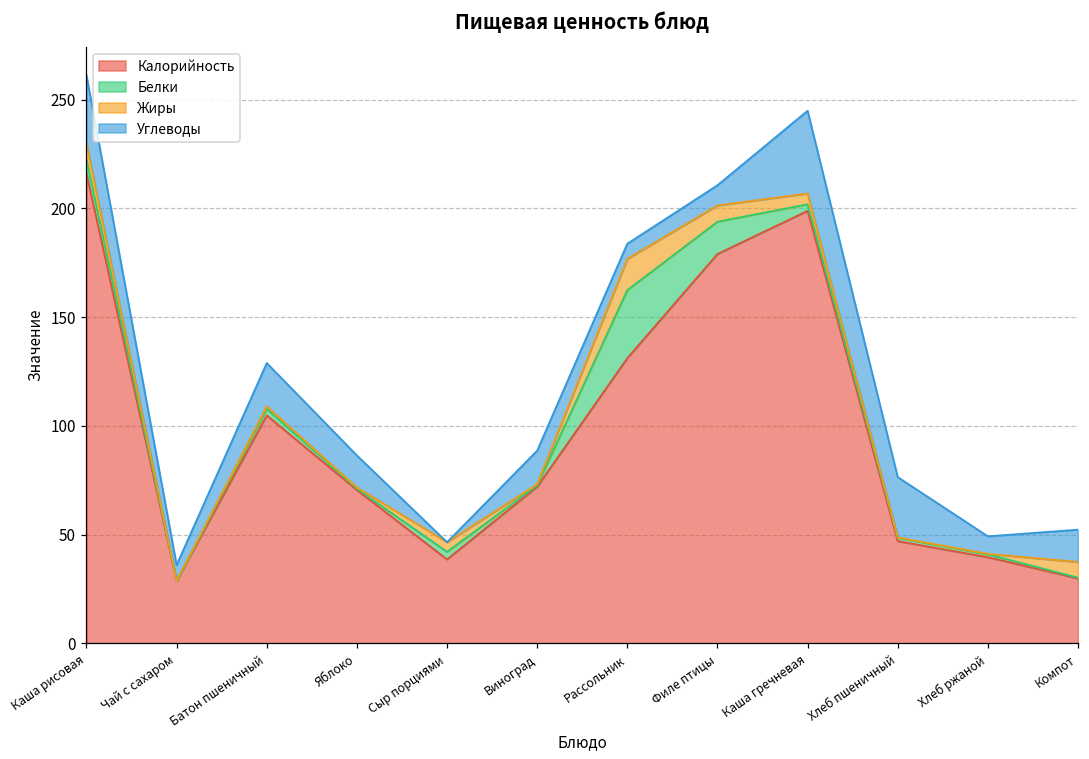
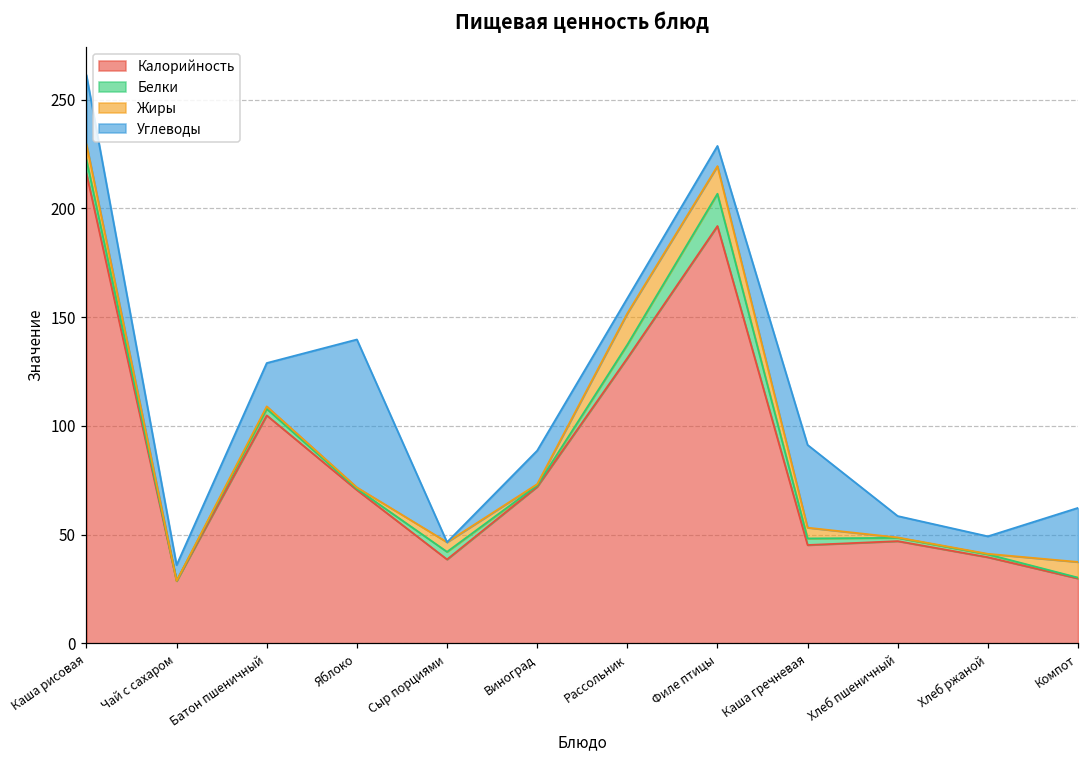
  {
    "Калорийность": {
      "Каша рисовая": 216,
      "Батон пшеничный": 105,
      "Сыр порциями": 39,
      "Рассольник": 131,
-     "Филе птицы": 179,
-     "Каша гречневая": 199,
+     "Филе птицы": 192,
+     "Каша гречневая": 45,
      "Хлеб пшеничный": 47,
      "Хлеб ржаной": 40
    },
    "Белки": {
      "Каша рисовая": 6,
      "Сыр порциями": 3,
-     "Рассольник": 31,
+     "Рассольник": 6,
      "Филе птицы": 15,
      "Каша гречневая": 3
    },
    "Жиры": {
      "Каша рисовая": 7,
      "Рассольник": 14,
-     "Филе птицы": 7,
+     "Филе птицы": 13,
      "Каша гречневая": 5,
      "Компот": 7
    },
    "Углеводы": {
      "Каша рисовая": 32,
      "Чай с сахаром": 7,
      "Батон пшеничный": 20,
-     "Яблоко": 15,
+     "Яблоко": 68,
      "Виноград": 15,
      "Рассольник": 7,
      "Филе птицы": 9,
      "Каша гречневая": 38,
-     "Хлеб пшеничный": 28,
+     "Хлеб пшеничный": 10,
      "Хлеб ржаной": 8,
-     "Компот": 15
+     "Компот": 25
    }
  }
